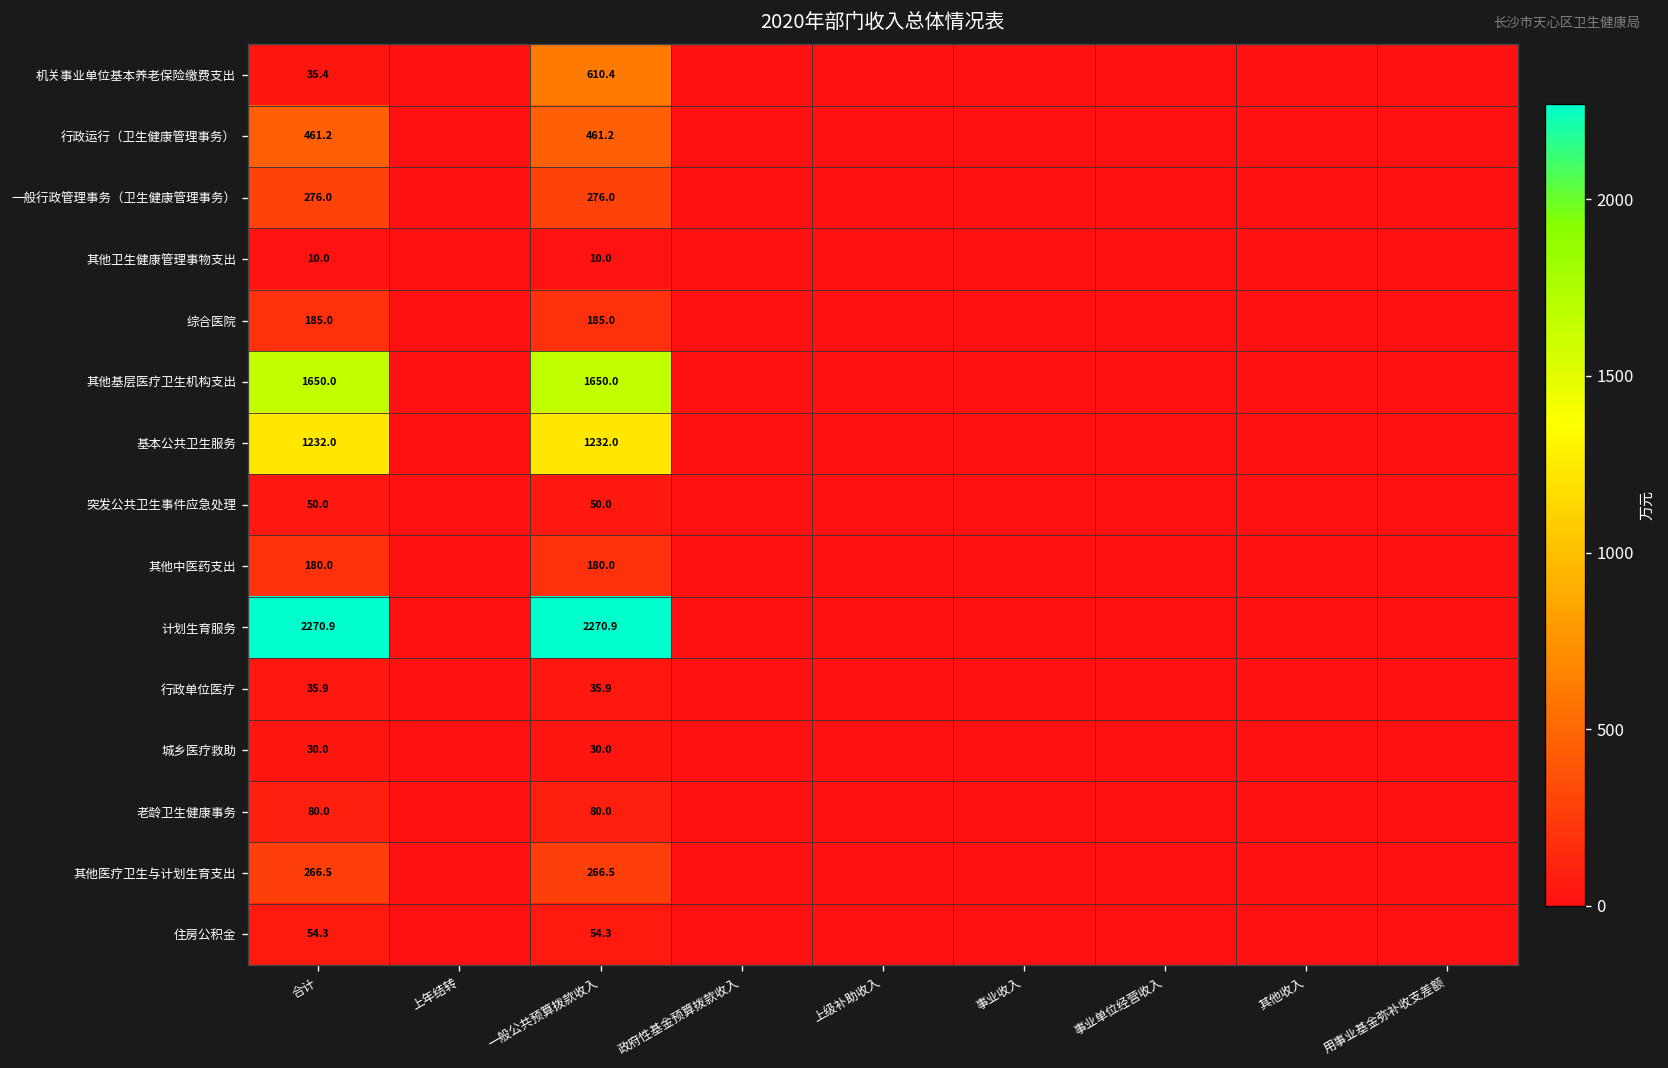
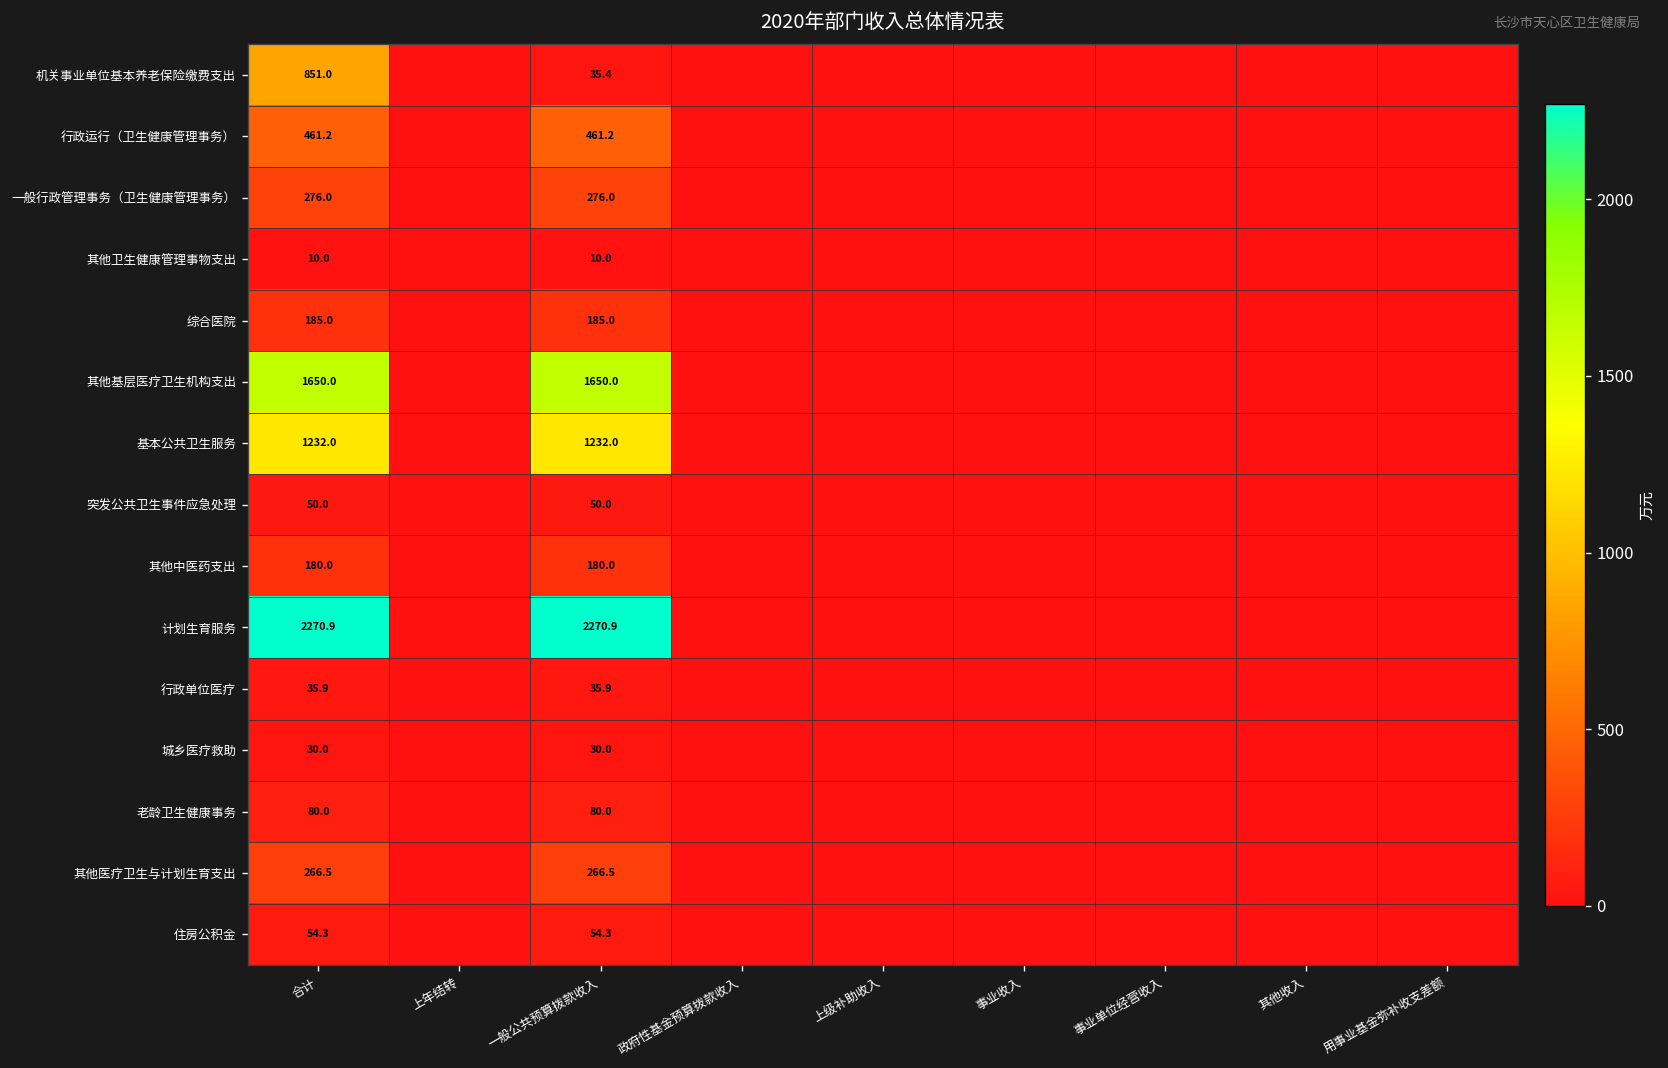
  {
    "机关事业单位基本养老保险缴费支出": {
-     "合计": 35.4,
-     "一般公共预算拨款收入": 610.4
+     "合计": 851.0,
+     "一般公共预算拨款收入": 35.4
    },
    "行政运行（卫生健康管理事务）": {
      "合计": 461.2,
      "一般公共预算拨款收入": 461.2
    },
    "一般行政管理事务（卫生健康管理事务）": {
      "合计": 276.0,
      "一般公共预算拨款收入": 276.0
    },
    "其他卫生健康管理事物支出": {
      "合计": 10.0,
      "一般公共预算拨款收入": 10.0
    },
    "综合医院": {
      "合计": 185.0,
      "一般公共预算拨款收入": 185.0
    },
    "其他基层医疗卫生机构支出": {
      "合计": 1650.0,
      "一般公共预算拨款收入": 1650.0
    },
    "基本公共卫生服务": {
      "合计": 1232.0,
      "一般公共预算拨款收入": 1232.0
    },
    "突发公共卫生事件应急处理": {
      "合计": 50.0,
      "一般公共预算拨款收入": 50.0
    },
    "其他中医药支出": {
      "合计": 180.0,
      "一般公共预算拨款收入": 180.0
    },
    "计划生育服务": {
      "合计": 2270.9,
      "一般公共预算拨款收入": 2270.9
    },
    "行政单位医疗": {
      "合计": 35.9,
      "一般公共预算拨款收入": 35.9
    },
    "城乡医疗救助": {
      "合计": 30.0,
      "一般公共预算拨款收入": 30.0
    },
    "老龄卫生健康事务": {
      "合计": 80.0,
      "一般公共预算拨款收入": 80.0
    },
    "其他医疗卫生与计划生育支出": {
      "合计": 266.5,
      "一般公共预算拨款收入": 266.5
    },
    "住房公积金": {
      "合计": 54.3,
      "一般公共预算拨款收入": 54.3
    }
  }
